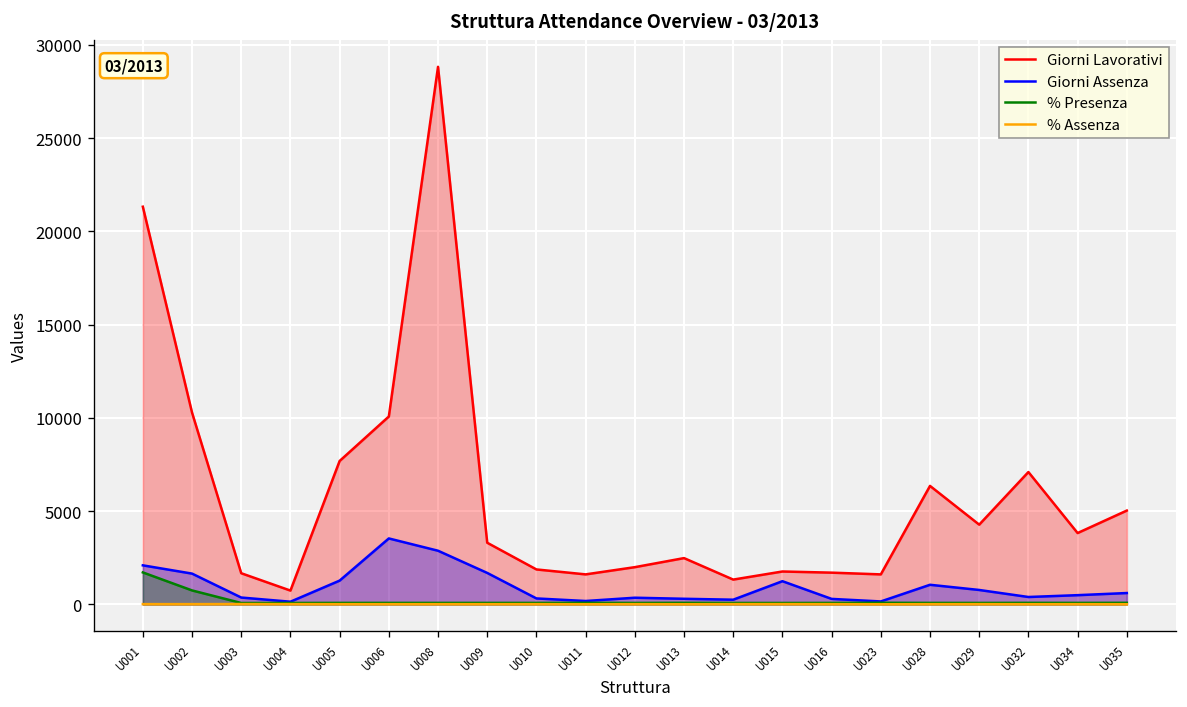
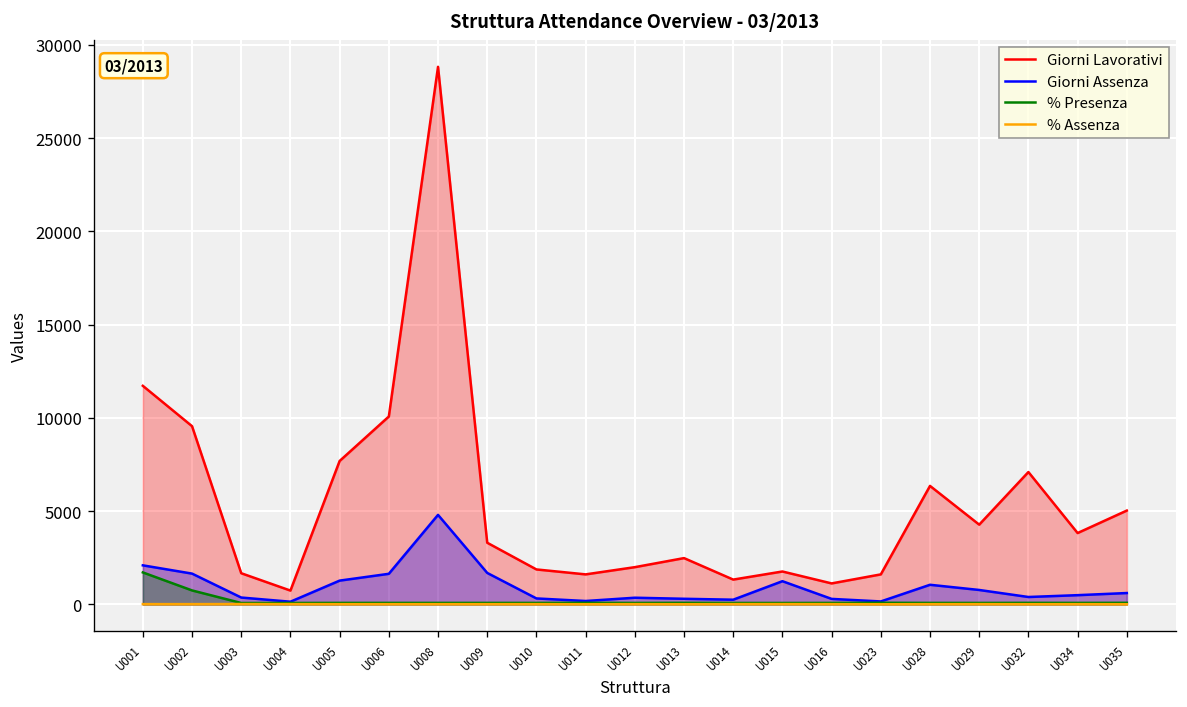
  {
    "Giorni Lavorativi": {
-     "U001": 21300,
-     "U002": 10300,
+     "U001": 11700,
+     "U002": 9600,
      "U003": 1700,
      "U004": 700,
      "U005": 7700,
      "U006": 10100,
      "U008": 28800,
      "U009": 3300,
      "U010": 1900,
      "U011": 1600,
      "U012": 2000,
      "U013": 2500,
      "U014": 1300,
      "U015": 1800,
-     "U016": 1700,
+     "U016": 1100,
      "U023": 1600,
      "U028": 6400,
      "U029": 4300,
      "U032": 7100,
      "U034": 3800,
      "U035": 5000
    },
    "Giorni Assenza": {
      "U001": 2100,
      "U002": 1700,
      "U003": 400,
      "U005": 1300,
-     "U006": 3500,
-     "U008": 2900,
+     "U006": 1600,
+     "U008": 4800,
      "U009": 1700,
      "U010": 300,
      "U012": 400,
      "U013": 300,
      "U014": 300,
      "U015": 1200,
      "U016": 300,
      "U028": 1100,
      "U029": 800,
      "U032": 400,
      "U034": 500,
      "U035": 600
    },
    "% Presenza": {
      "U001": 1700,
      "U002": 800
    },
    "% Assenza": {
      "U001": 0,
      "U002": 0
    }
  }
